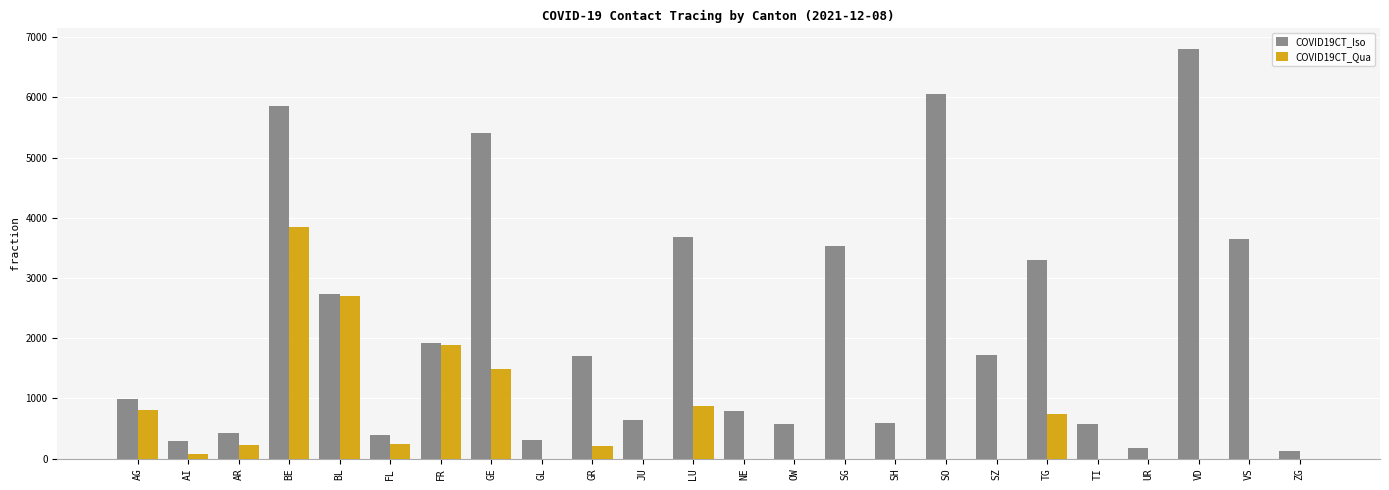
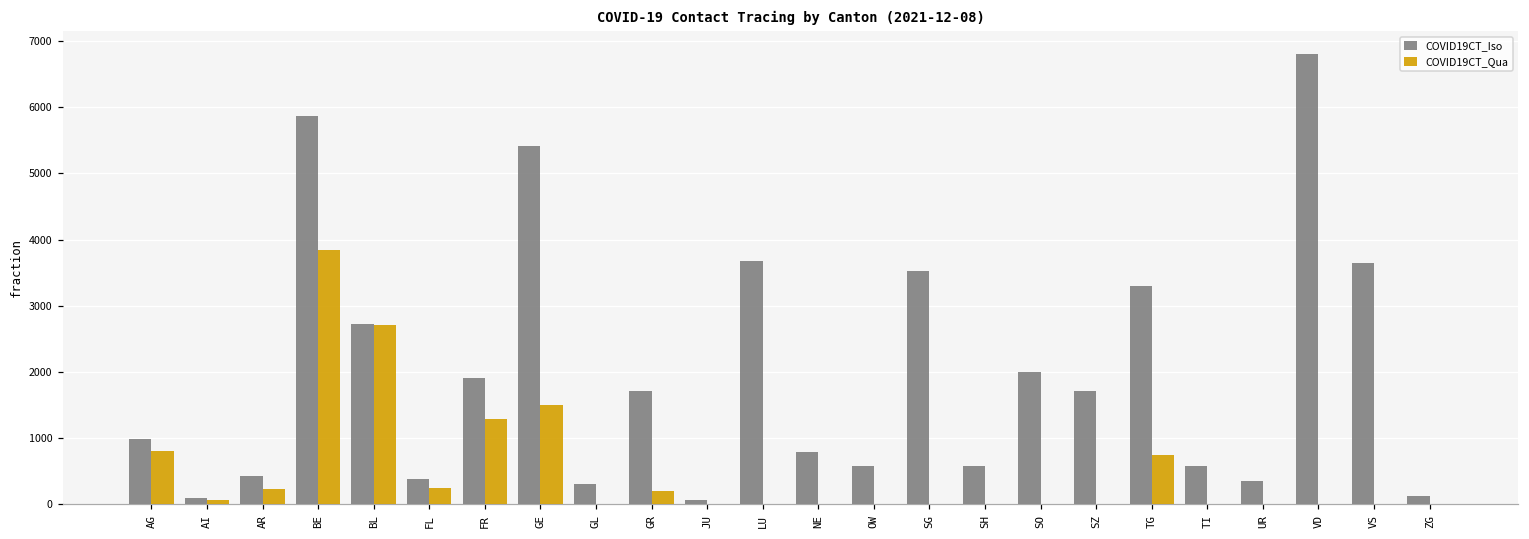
  {
    "COVID19CT_Iso": {
      "AG": 1000,
-     "AI": 300,
+     "AI": 100,
      "AR": 400,
      "BE": 5900,
      "BL": 2700,
      "FL": 400,
      "FR": 1900,
      "GE": 5400,
      "GL": 300,
      "GR": 1700,
-     "JU": 600,
+     "JU": 100,
      "LU": 3700,
      "NE": 800,
      "OW": 600,
      "SG": 3500,
      "SH": 600,
-     "SO": 6100,
+     "SO": 2000,
      "SZ": 1700,
      "TG": 3300,
      "TI": 600,
-     "UR": 200,
+     "UR": 300,
      "VD": 6800,
      "VS": 3700,
      "ZG": 100
    },
    "COVID19CT_Qua": {
      "AG": 800,
      "AI": 100,
      "AR": 200,
      "BE": 3800,
      "BL": 2700,
      "FL": 200,
-     "FR": 1900,
+     "FR": 1300,
      "GE": 1500,
      "GL": 0,
      "GR": 200,
      "JU": 0,
-     "LU": 900,
+     "LU": 0,
      "NE": 0,
      "OW": 0,
      "SG": 0,
      "SH": 0,
      "SO": 0,
      "SZ": 0,
      "TG": 700,
      "TI": 0,
      "UR": 0,
      "VD": 0,
      "VS": 0,
      "ZG": 0
    }
  }
